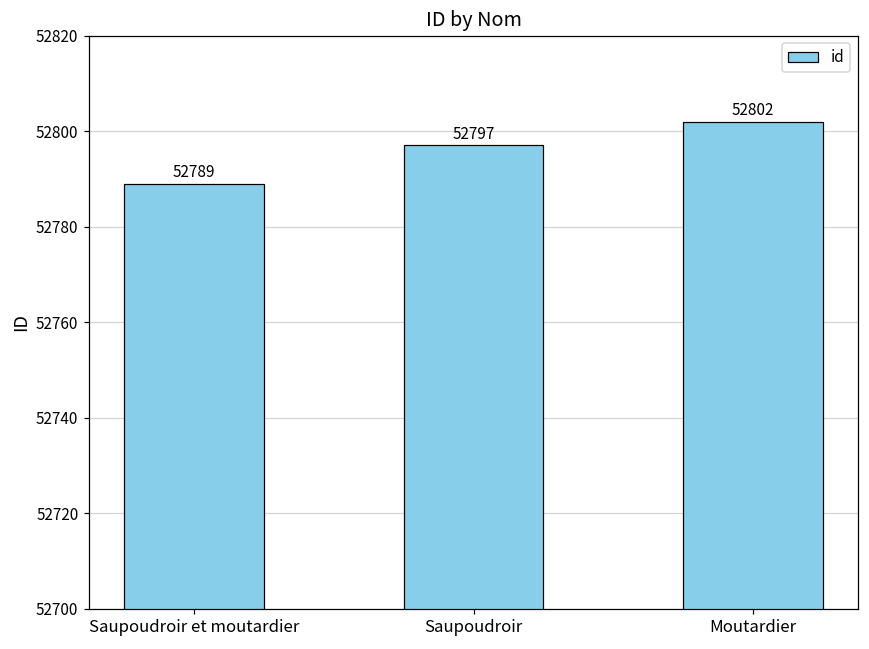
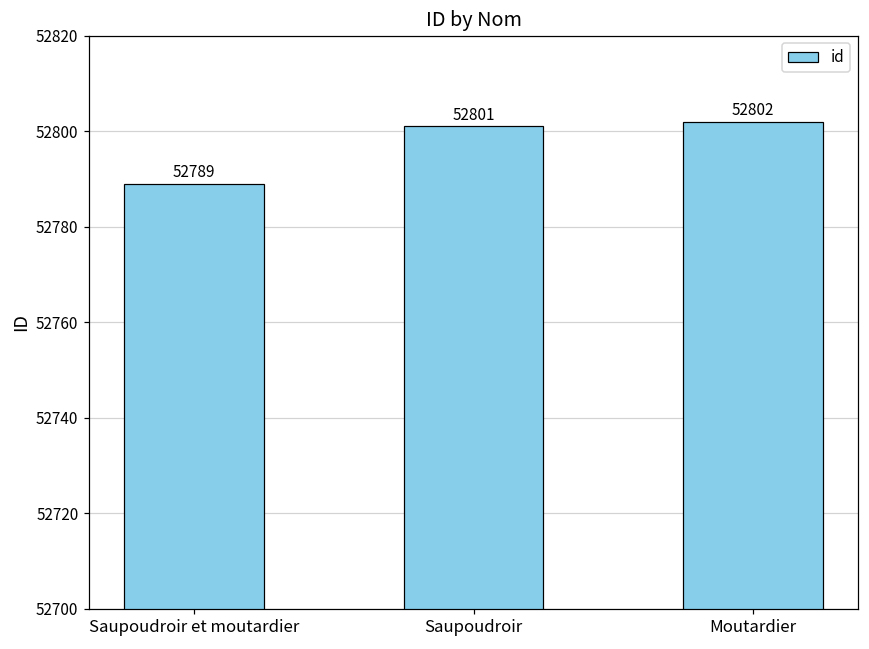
  {
    "Saupoudroir et moutardier": 52789,
-   "Saupoudroir": 52797,
+   "Saupoudroir": 52801,
    "Moutardier": 52802
  }
